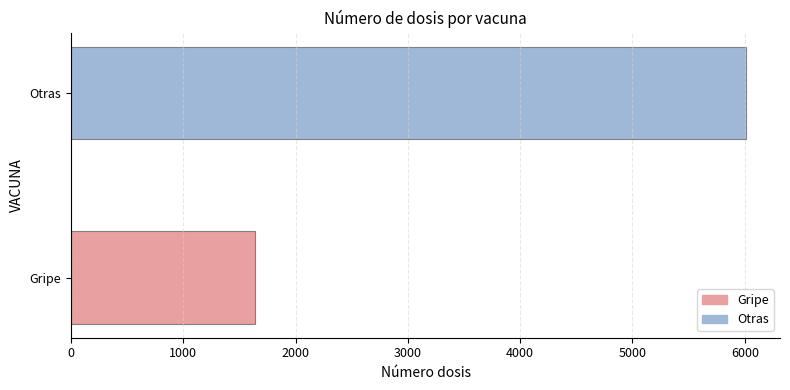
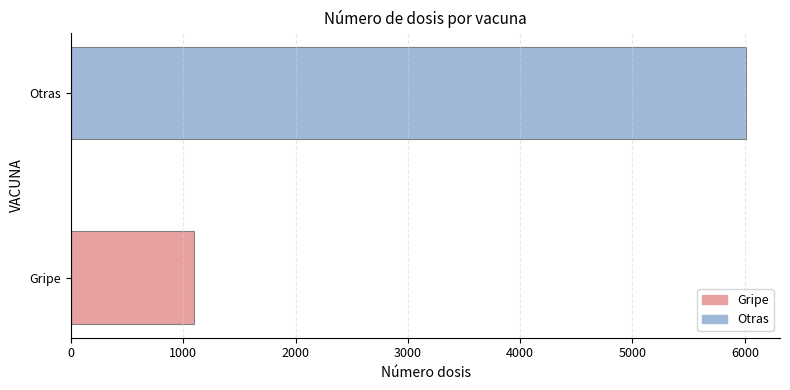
  {
    "Otras": 6010,
-   "Gripe": 1640
+   "Gripe": 1100
  }
